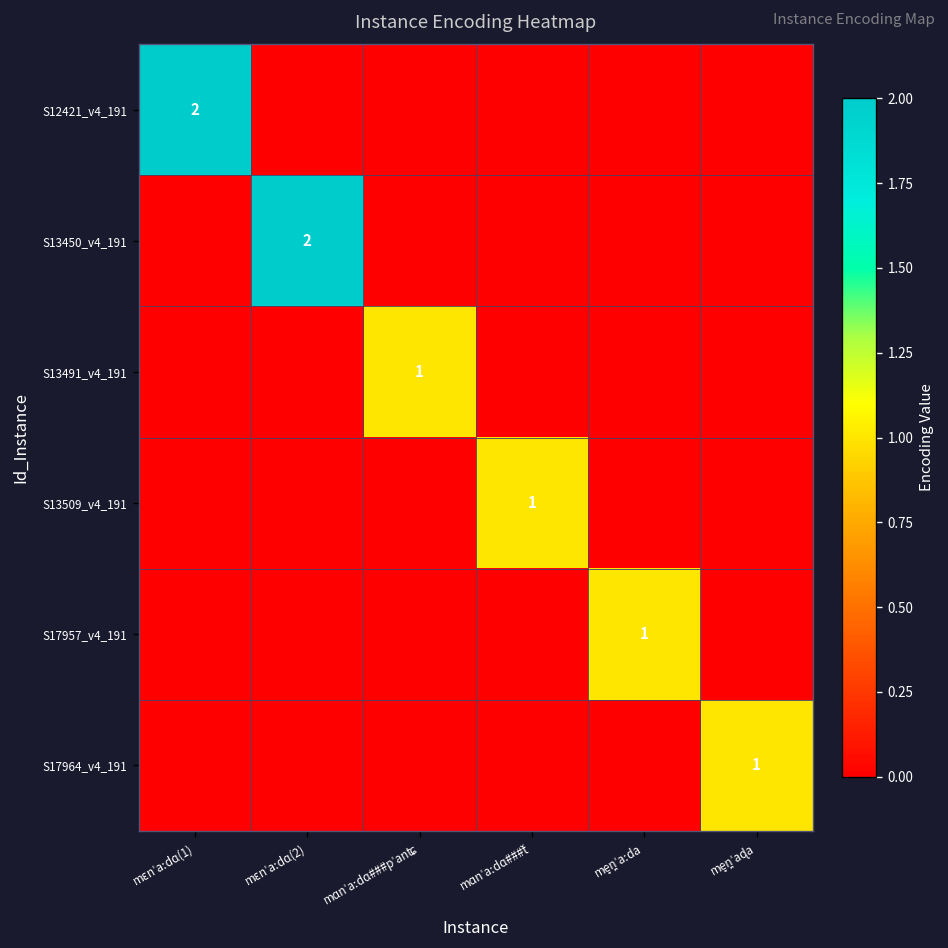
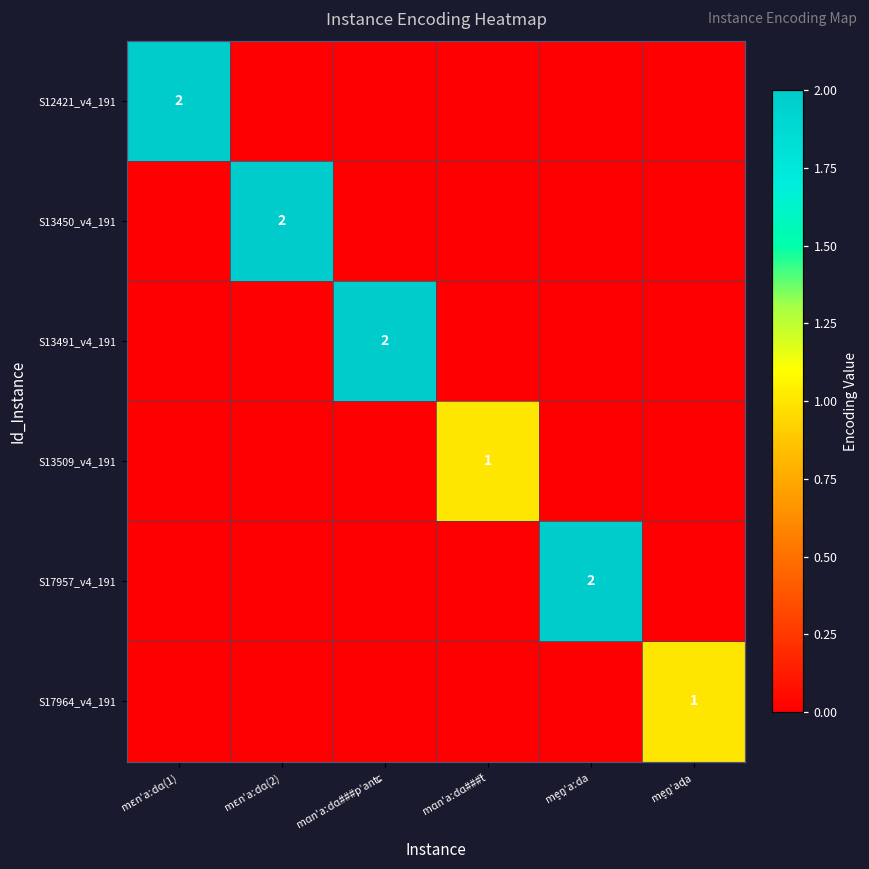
  {
    "S12421_v4_191": {
      "mɛnˈaːdɑ(1)": 2
    },
    "S13450_v4_191": {
      "mɛnˈaːdɑ(2)": 2
    },
    "S13491_v4_191": {
-     "mɑnˈaːdɑ###pˈanʨ": 1
+     "mɑnˈaːdɑ###pˈanʨ": 2
    },
    "S13509_v4_191": {
      "mɑnˈaːdɑ###t̆": 1
    },
    "S17957_v4_191": {
-     "me̞n̪ˈaːda": 1
+     "me̞n̪ˈaːda": 2
    },
    "S17964_v4_191": {
      "me̞n̪ˈaɖa": 1
    }
  }
